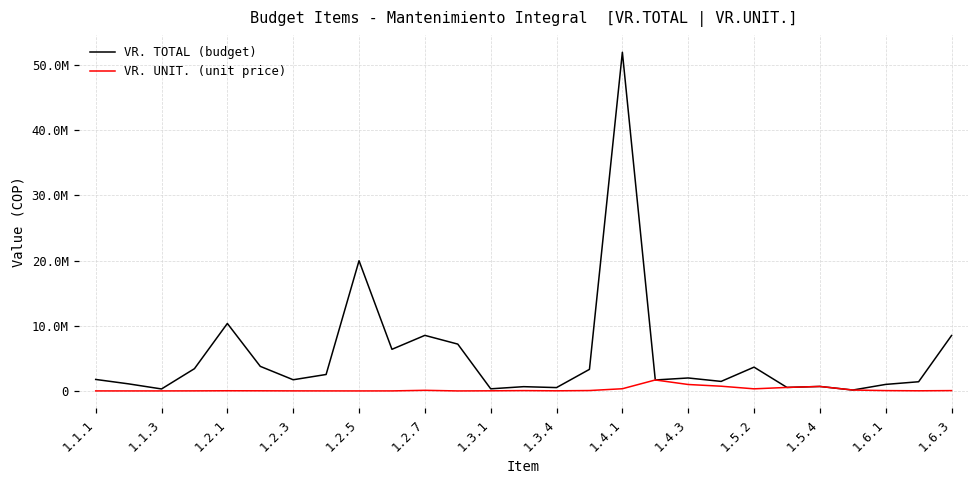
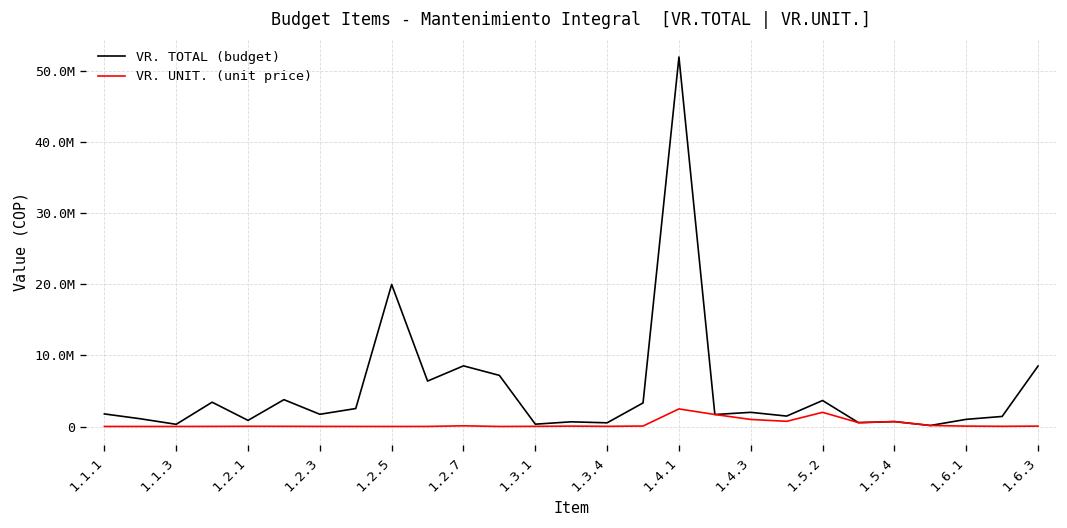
  {
    "VR. TOTAL (budget)": {
      "1.1.1": 2000000,
-     "1.2.1": 10000000,
+     "1.2.1": 1000000,
      "1.2.3": 2000000,
      "1.2.5": 20000000,
      "1.2.7": 9000000,
      "1.3.4": 1000000,
      "1.4.1": 52000000,
      "1.4.3": 2000000,
      "1.5.2": 4000000,
      "1.6.1": 1000000,
      "1.6.3": 9000000
    },
    "VR. UNIT. (unit price)": {
      "1.1.1": 0,
      "1.2.1": 0,
      "1.2.3": 0,
      "1.2.5": 0,
      "1.2.7": 0,
      "1.3.4": 0,
-     "1.4.1": 0,
+     "1.4.1": 2000000,
      "1.4.3": 1000000,
-     "1.5.2": 0,
+     "1.5.2": 2000000,
      "1.6.1": 0,
      "1.6.3": 0
    }
  }
